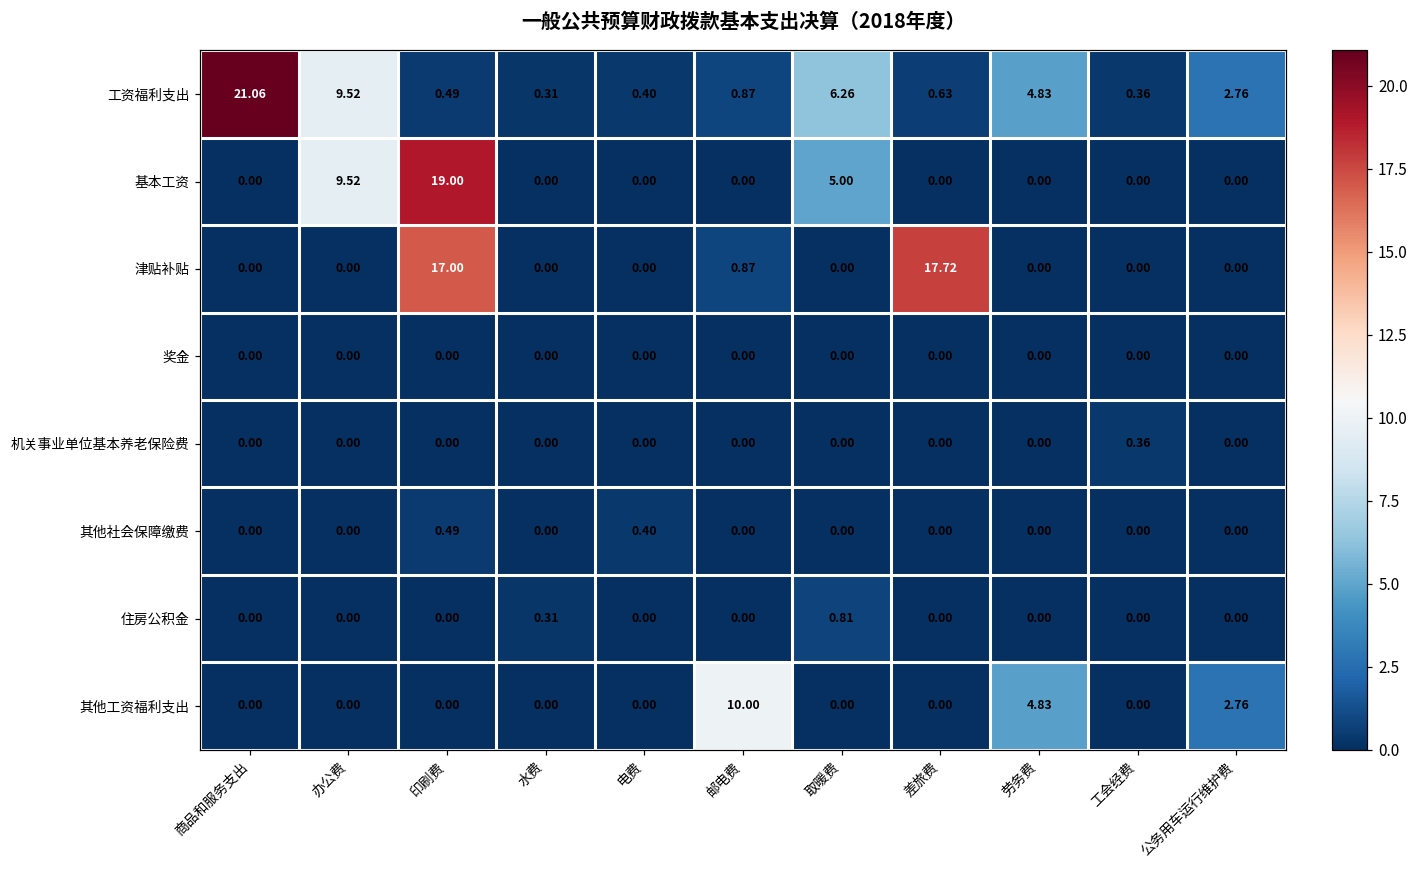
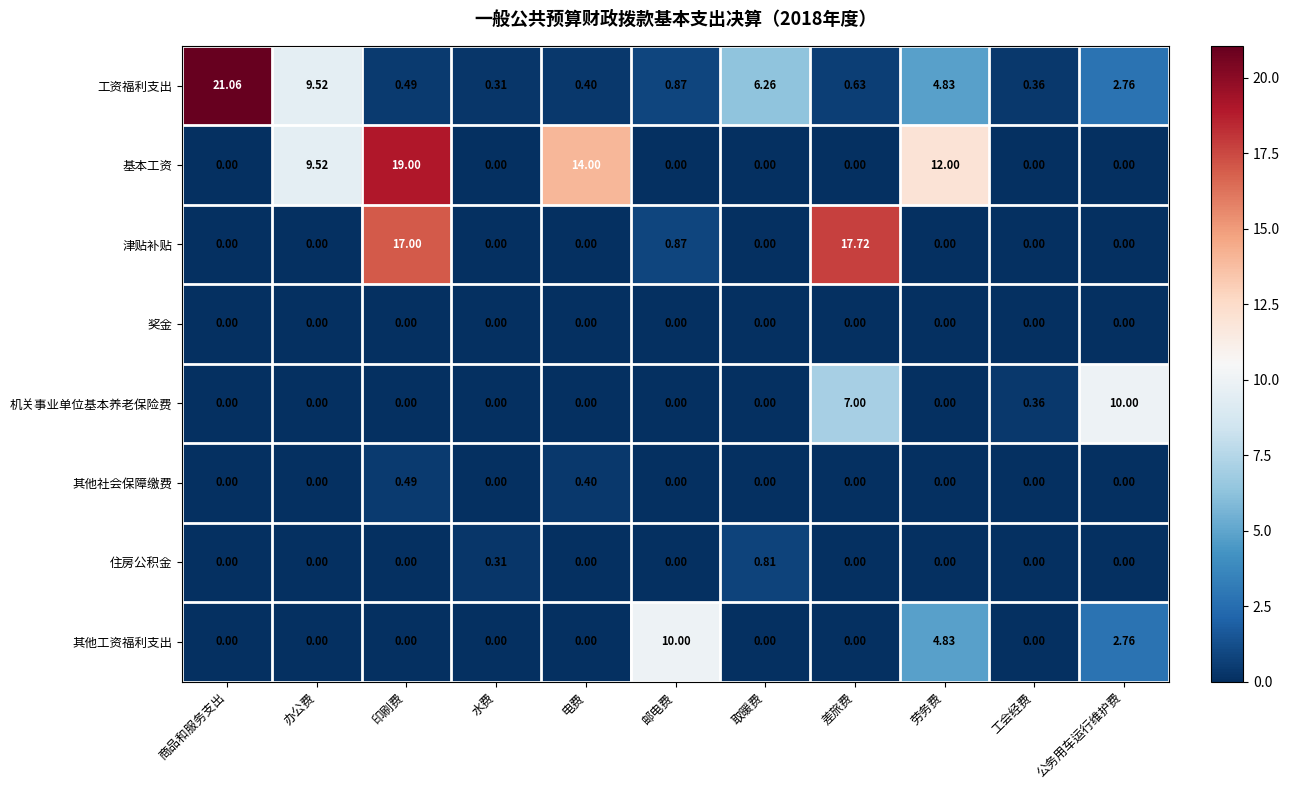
  {
    "工资福利支出": {
      "商品和服务支出": 21.06,
      "办公费": 9.52,
      "印刷费": 0.49,
      "水费": 0.31,
      "电费": 0.40,
      "邮电费": 0.87,
      "取暖费": 6.26,
      "差旅费": 0.63,
      "劳务费": 4.83,
      "工会经费": 0.36,
      "公务用车运行维护费": 2.76
    },
    "基本工资": {
      "商品和服务支出": 0.00,
      "办公费": 9.52,
      "印刷费": 19.00,
      "水费": 0.00,
-     "电费": 0.00,
+     "电费": 14.00,
      "邮电费": 0.00,
-     "取暖费": 5.00,
+     "取暖费": 0.00,
      "差旅费": 0.00,
-     "劳务费": 0.00,
+     "劳务费": 12.00,
      "工会经费": 0.00,
      "公务用车运行维护费": 0.00
    },
    "津贴补贴": {
      "商品和服务支出": 0.00,
      "办公费": 0.00,
      "印刷费": 17.00,
      "水费": 0.00,
      "电费": 0.00,
      "邮电费": 0.87,
      "取暖费": 0.00,
      "差旅费": 17.72,
      "劳务费": 0.00,
      "工会经费": 0.00,
      "公务用车运行维护费": 0.00
    },
    "奖金": {
      "商品和服务支出": 0.00,
      "办公费": 0.00,
      "印刷费": 0.00,
      "水费": 0.00,
      "电费": 0.00,
      "邮电费": 0.00,
      "取暖费": 0.00,
      "差旅费": 0.00,
      "劳务费": 0.00,
      "工会经费": 0.00,
      "公务用车运行维护费": 0.00
    },
    "机关事业单位基本养老保险费": {
      "商品和服务支出": 0.00,
      "办公费": 0.00,
      "印刷费": 0.00,
      "水费": 0.00,
      "电费": 0.00,
      "邮电费": 0.00,
      "取暖费": 0.00,
-     "差旅费": 0.00,
+     "差旅费": 7.00,
      "劳务费": 0.00,
      "工会经费": 0.36,
-     "公务用车运行维护费": 0.00
+     "公务用车运行维护费": 10.00
    },
    "其他社会保障缴费": {
      "商品和服务支出": 0.00,
      "办公费": 0.00,
      "印刷费": 0.49,
      "水费": 0.00,
      "电费": 0.40,
      "邮电费": 0.00,
      "取暖费": 0.00,
      "差旅费": 0.00,
      "劳务费": 0.00,
      "工会经费": 0.00,
      "公务用车运行维护费": 0.00
    },
    "住房公积金": {
      "商品和服务支出": 0.00,
      "办公费": 0.00,
      "印刷费": 0.00,
      "水费": 0.31,
      "电费": 0.00,
      "邮电费": 0.00,
      "取暖费": 0.81,
      "差旅费": 0.00,
      "劳务费": 0.00,
      "工会经费": 0.00,
      "公务用车运行维护费": 0.00
    },
    "其他工资福利支出": {
      "商品和服务支出": 0.00,
      "办公费": 0.00,
      "印刷费": 0.00,
      "水费": 0.00,
      "电费": 0.00,
      "邮电费": 10.00,
      "取暖费": 0.00,
      "差旅费": 0.00,
      "劳务费": 4.83,
      "工会经费": 0.00,
      "公务用车运行维护费": 2.76
    }
  }
